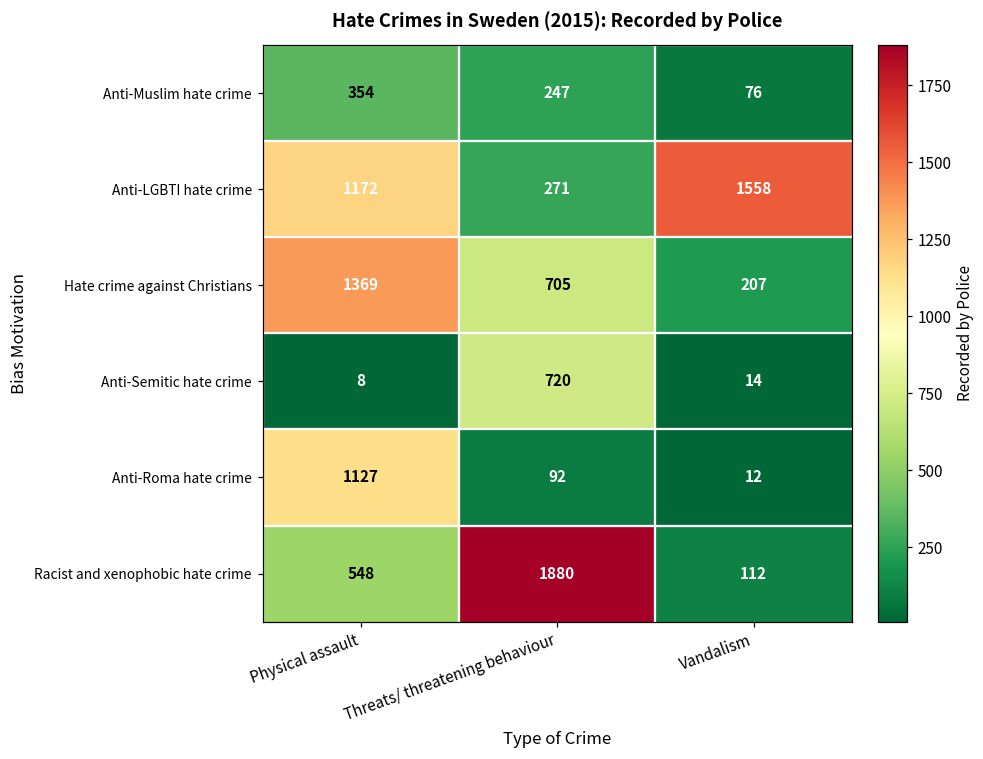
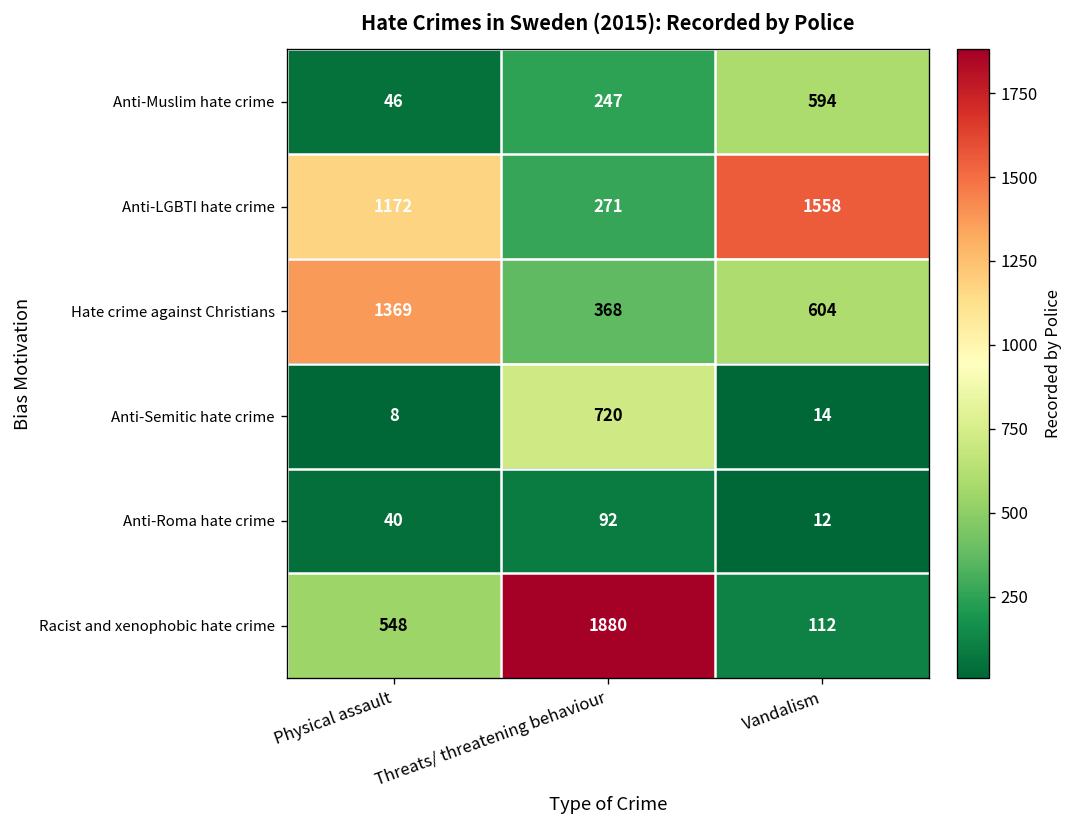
  {
    "Anti-Muslim hate crime": {
-     "Physical assault": 354,
+     "Physical assault": 46,
      "Threats/ threatening behaviour": 247,
-     "Vandalism": 76
+     "Vandalism": 594
    },
    "Anti-LGBTI hate crime": {
      "Physical assault": 1172,
      "Threats/ threatening behaviour": 271,
      "Vandalism": 1558
    },
    "Hate crime against Christians": {
      "Physical assault": 1369,
-     "Threats/ threatening behaviour": 705,
-     "Vandalism": 207
+     "Threats/ threatening behaviour": 368,
+     "Vandalism": 604
    },
    "Anti-Semitic hate crime": {
      "Physical assault": 8,
      "Threats/ threatening behaviour": 720,
      "Vandalism": 14
    },
    "Anti-Roma hate crime": {
-     "Physical assault": 1127,
+     "Physical assault": 40,
      "Threats/ threatening behaviour": 92,
      "Vandalism": 12
    },
    "Racist and xenophobic hate crime": {
      "Physical assault": 548,
      "Threats/ threatening behaviour": 1880,
      "Vandalism": 112
    }
  }
